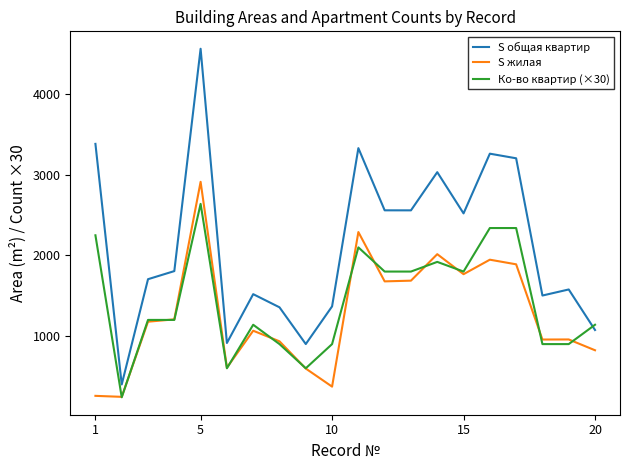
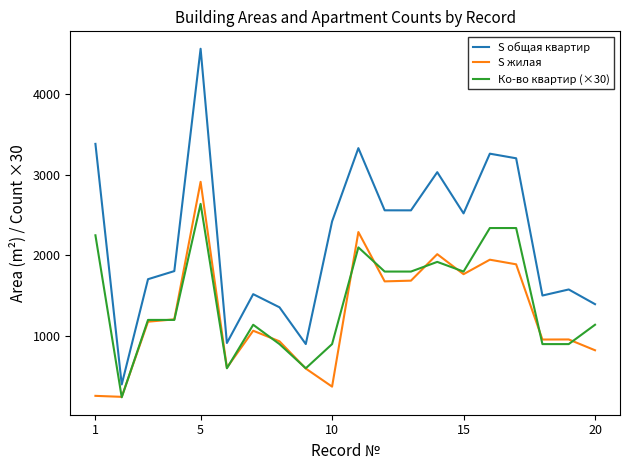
  {
    "S общая квартир": {
      "1": 3400,
      "5": 4600,
-     "10": 1400,
+     "10": 2400,
      "15": 2500,
-     "20": 1100
+     "20": 1400
    },
    "S жилая": {
      "1": 300,
      "5": 2900,
      "10": 400,
      "15": 1800,
      "20": 800
    },
    "Ко-во квартир (×30)": {
      "1": 2300,
      "5": 2600,
      "10": 900,
      "15": 1800,
      "20": 1100
    }
  }
